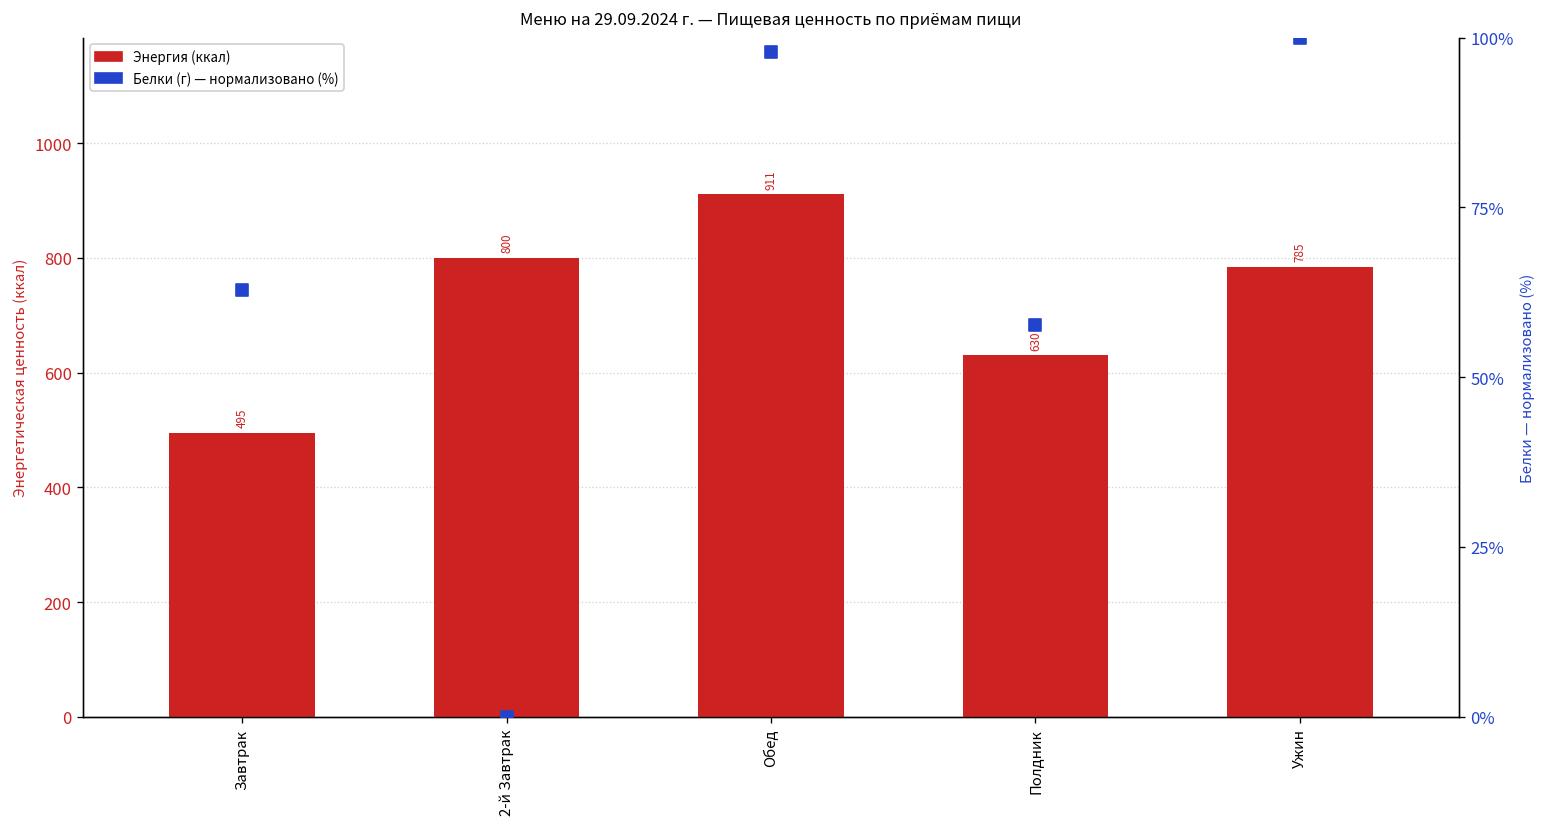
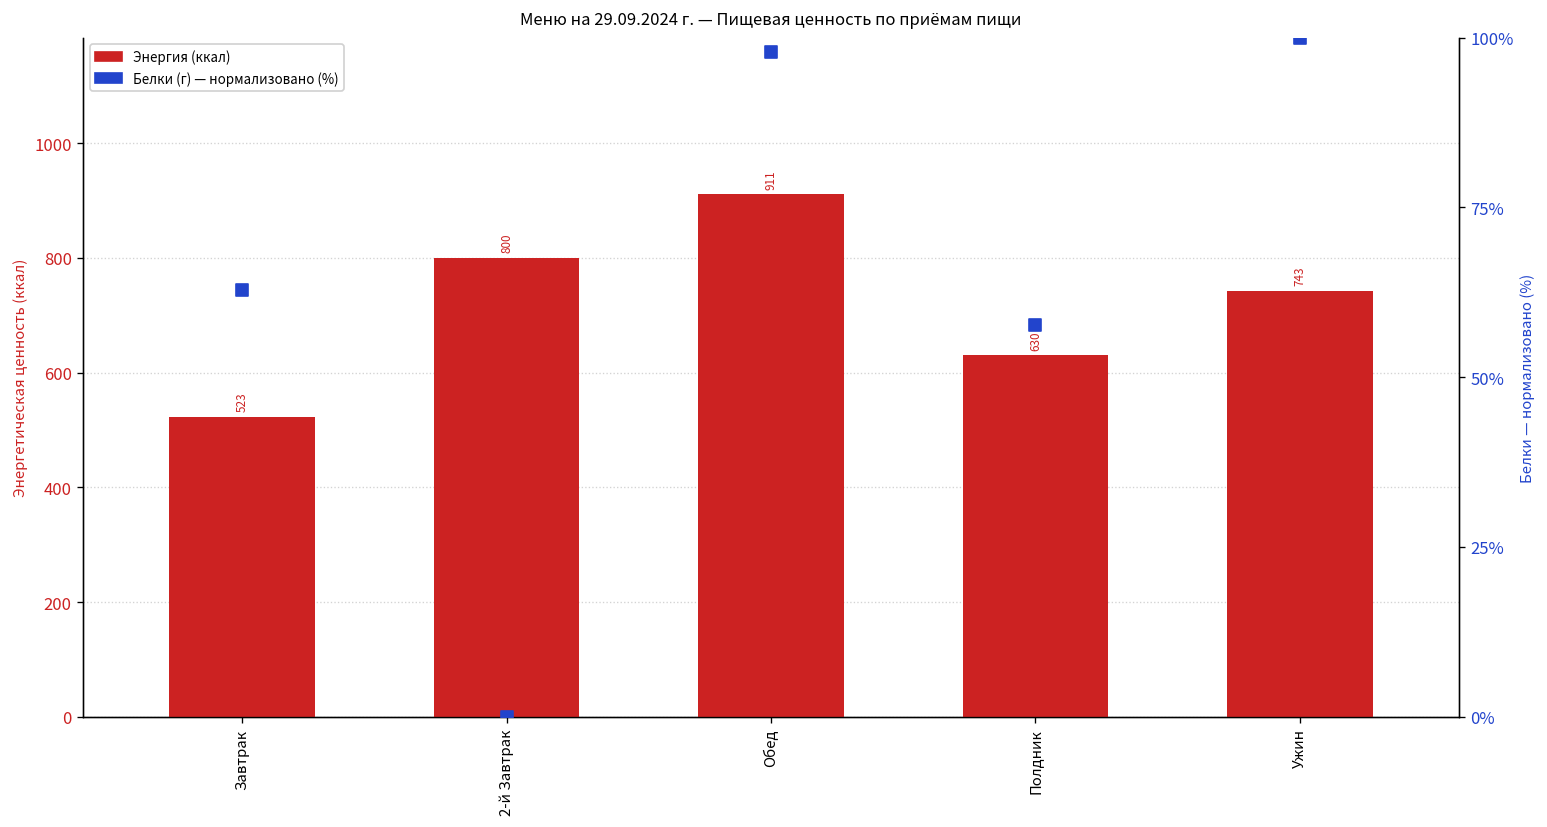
  {
    "Энергия (ккал)": {
-     "Завтрак": 495,
+     "Завтрак": 523,
      "2-й Завтрак": 800,
      "Обед": 911,
      "Полдник": 630,
-     "Ужин": 785
+     "Ужин": 743
    }
  }
